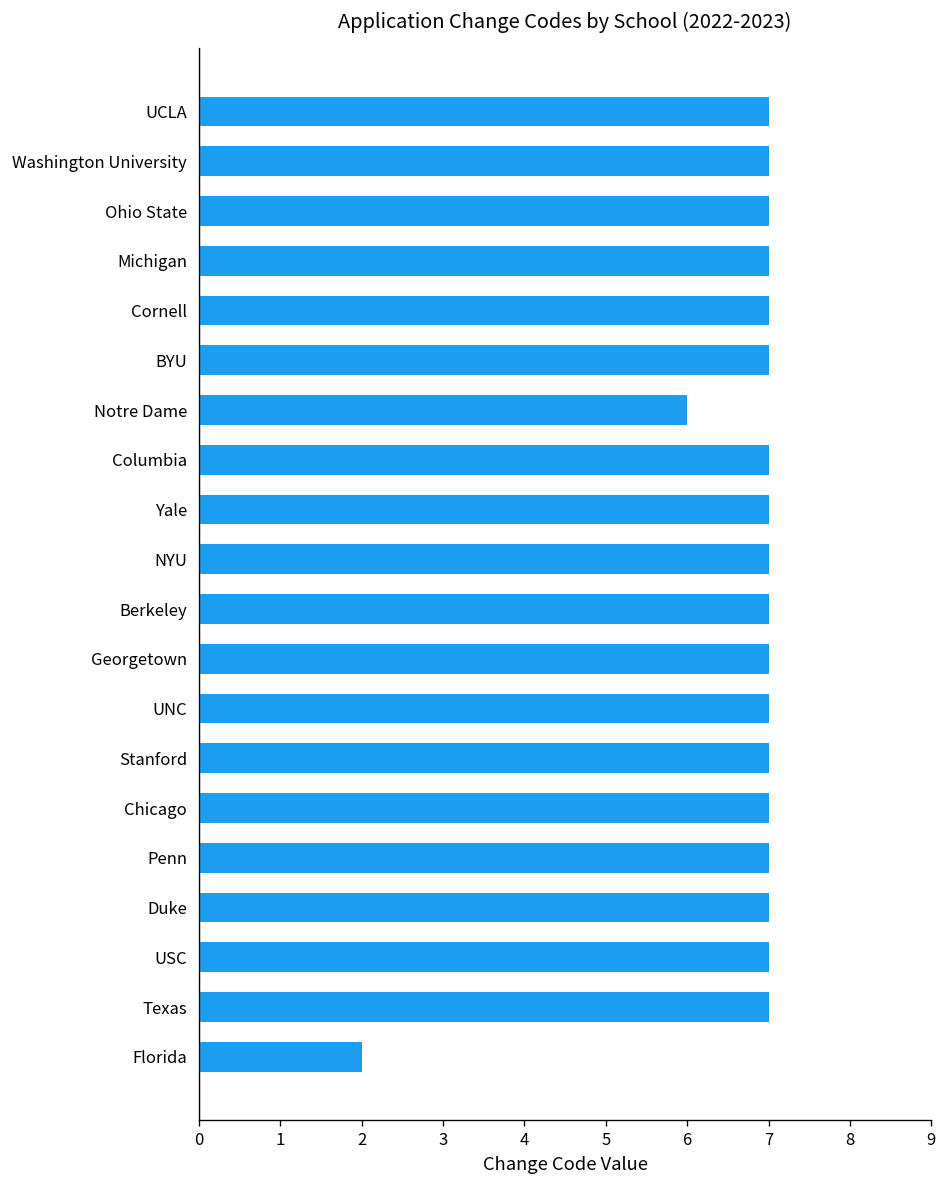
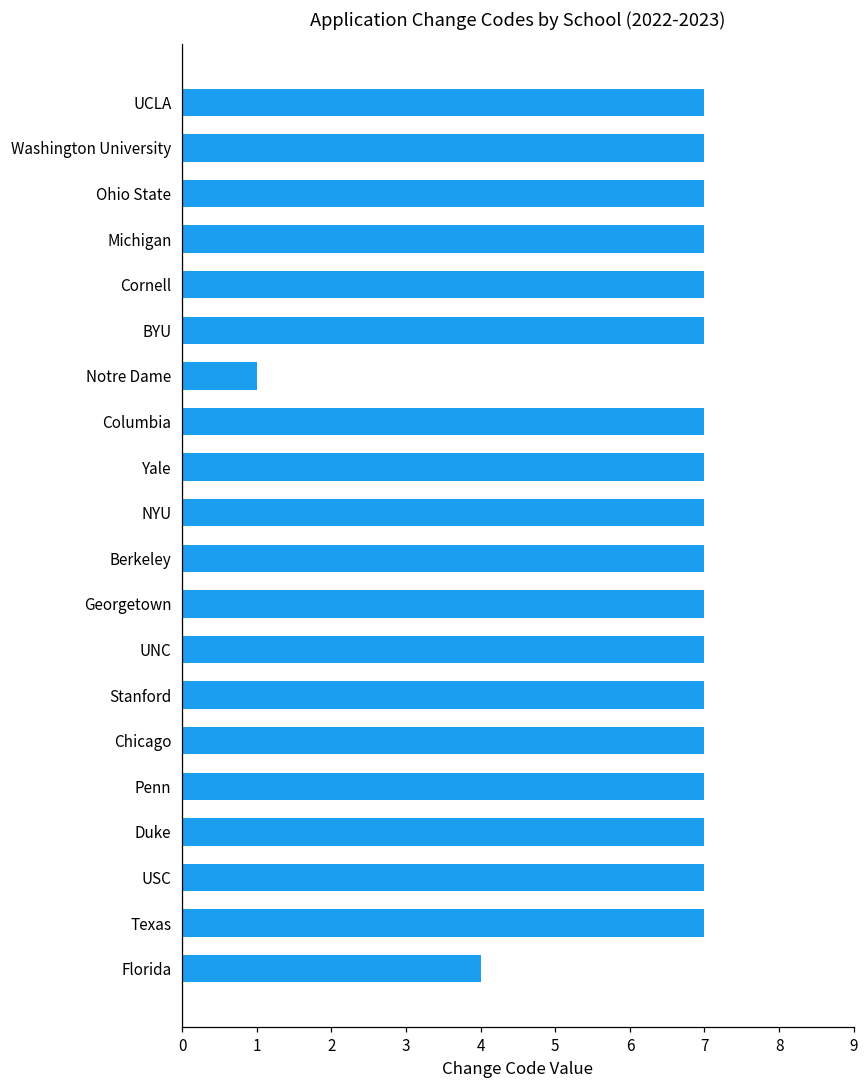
  {
    "UCLA": 7,
    "Washington University": 7,
    "Ohio State": 7,
    "Michigan": 7,
    "Cornell": 7,
    "BYU": 7,
-   "Notre Dame": 6,
+   "Notre Dame": 1,
    "Columbia": 7,
    "Yale": 7,
    "NYU": 7,
    "Berkeley": 7,
    "Georgetown": 7,
    "UNC": 7,
    "Stanford": 7,
    "Chicago": 7,
    "Penn": 7,
    "Duke": 7,
    "USC": 7,
    "Texas": 7,
-   "Florida": 2
+   "Florida": 4
  }
